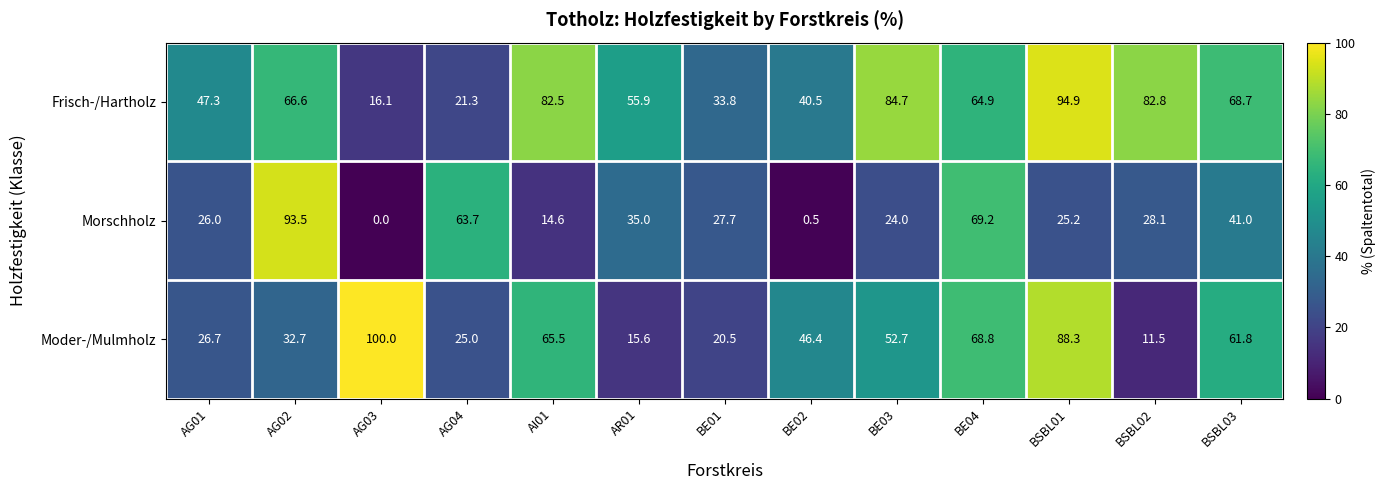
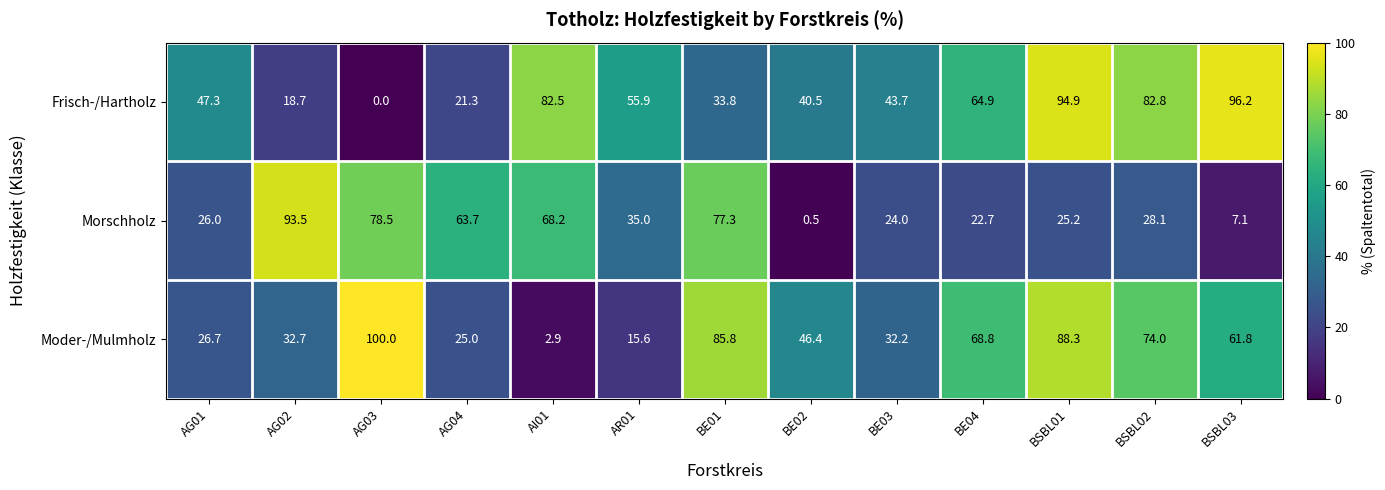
  {
    "Frisch-/Hartholz": {
      "AG01": 47.3,
-     "AG02": 66.6,
-     "AG03": 16.1,
+     "AG02": 18.7,
+     "AG03": 0.0,
      "AG04": 21.3,
      "AI01": 82.5,
      "AR01": 55.9,
      "BE01": 33.8,
      "BE02": 40.5,
-     "BE03": 84.7,
+     "BE03": 43.7,
      "BE04": 64.9,
      "BSBL01": 94.9,
      "BSBL02": 82.8,
-     "BSBL03": 68.7
+     "BSBL03": 96.2
    },
    "Morschholz": {
      "AG01": 26.0,
      "AG02": 93.5,
-     "AG03": 0.0,
+     "AG03": 78.5,
      "AG04": 63.7,
-     "AI01": 14.6,
+     "AI01": 68.2,
      "AR01": 35.0,
-     "BE01": 27.7,
+     "BE01": 77.3,
      "BE02": 0.5,
      "BE03": 24.0,
-     "BE04": 69.2,
+     "BE04": 22.7,
      "BSBL01": 25.2,
      "BSBL02": 28.1,
-     "BSBL03": 41.0
+     "BSBL03": 7.1
    },
    "Moder-/Mulmholz": {
      "AG01": 26.7,
      "AG02": 32.7,
      "AG03": 100.0,
      "AG04": 25.0,
-     "AI01": 65.5,
+     "AI01": 2.9,
      "AR01": 15.6,
-     "BE01": 20.5,
+     "BE01": 85.8,
      "BE02": 46.4,
-     "BE03": 52.7,
+     "BE03": 32.2,
      "BE04": 68.8,
      "BSBL01": 88.3,
-     "BSBL02": 11.5,
+     "BSBL02": 74.0,
      "BSBL03": 61.8
    }
  }
